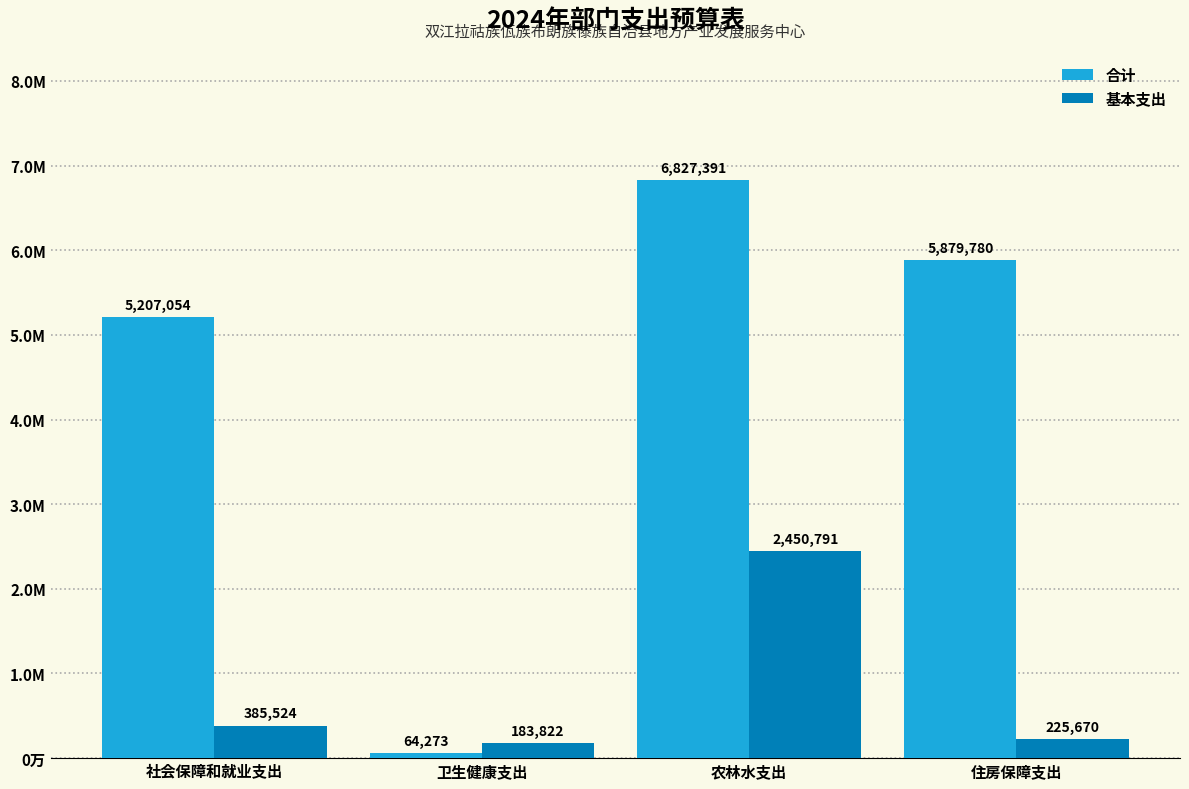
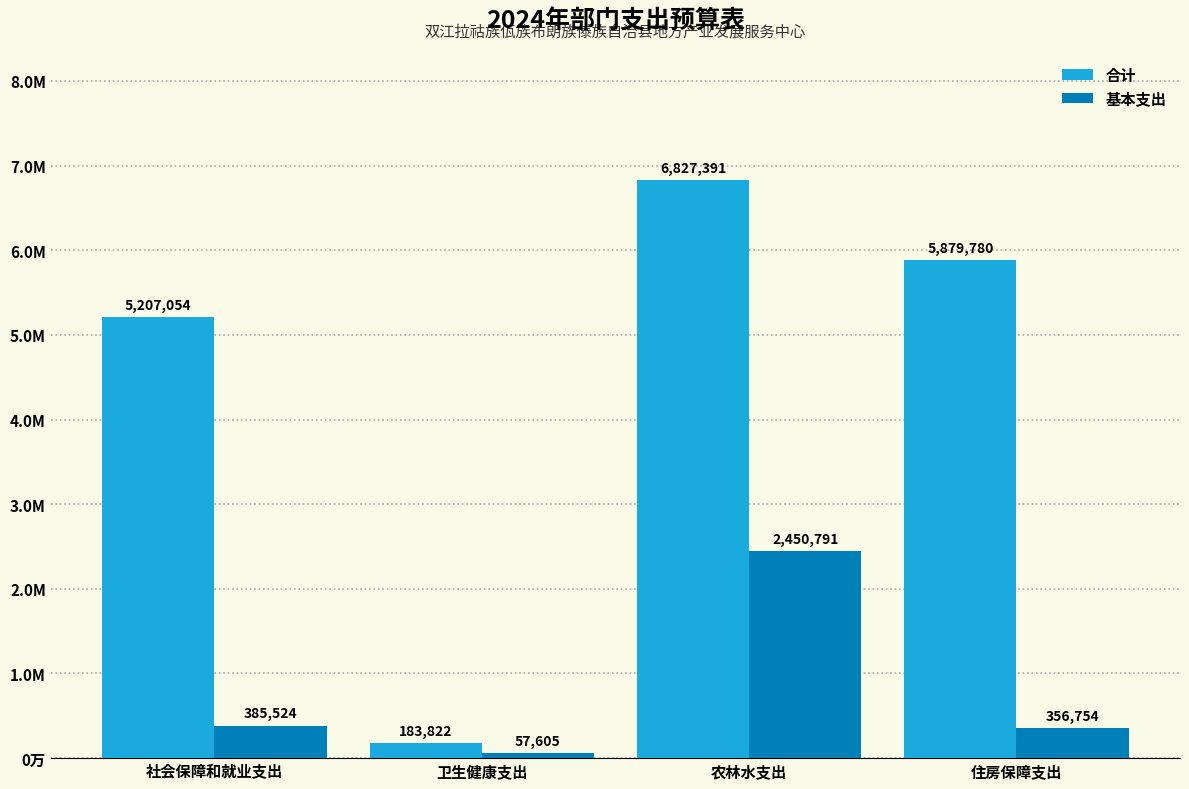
  {
    "合计": {
      "社会保障和就业支出": "5,207,054",
-     "卫生健康支出": "64,273",
+     "卫生健康支出": "183,822",
      "农林水支出": "6,827,391",
      "住房保障支出": "5,879,780"
    },
    "基本支出": {
      "社会保障和就业支出": "385,524",
-     "卫生健康支出": "183,822",
+     "卫生健康支出": "57,605",
      "农林水支出": "2,450,791",
-     "住房保障支出": "225,670"
+     "住房保障支出": "356,754"
    }
  }
